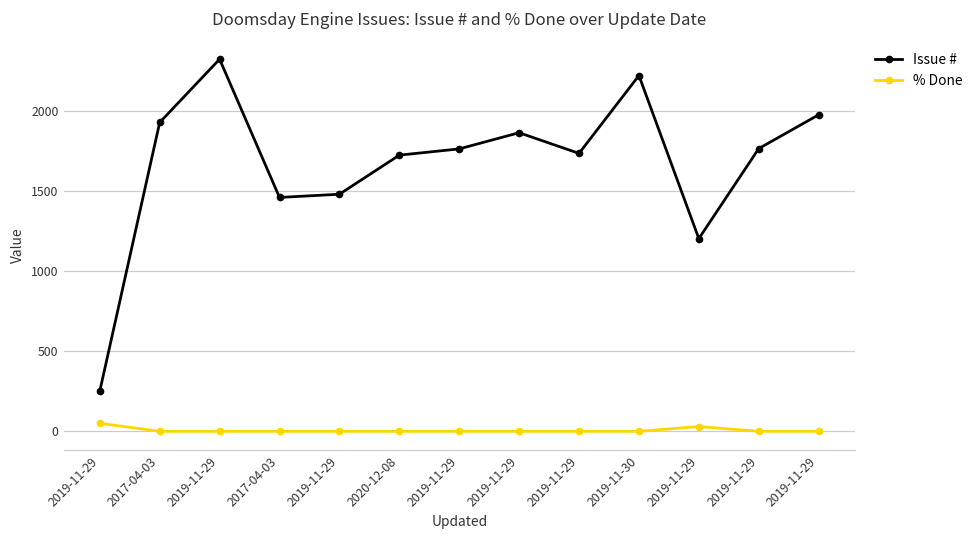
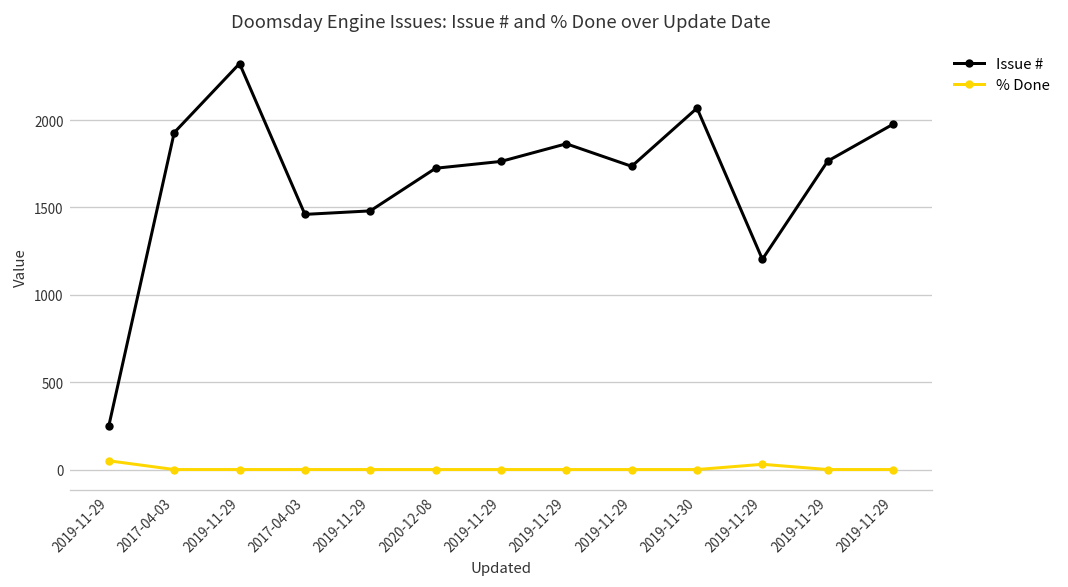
  {
    "Issue #": {
      "2020-12-08": 1720,
-     "2019-11-30": 2220
+     "2019-11-30": 2070
    },
    "% Done": {
      "2020-12-08": 0,
      "2019-11-30": 0
    }
  }
